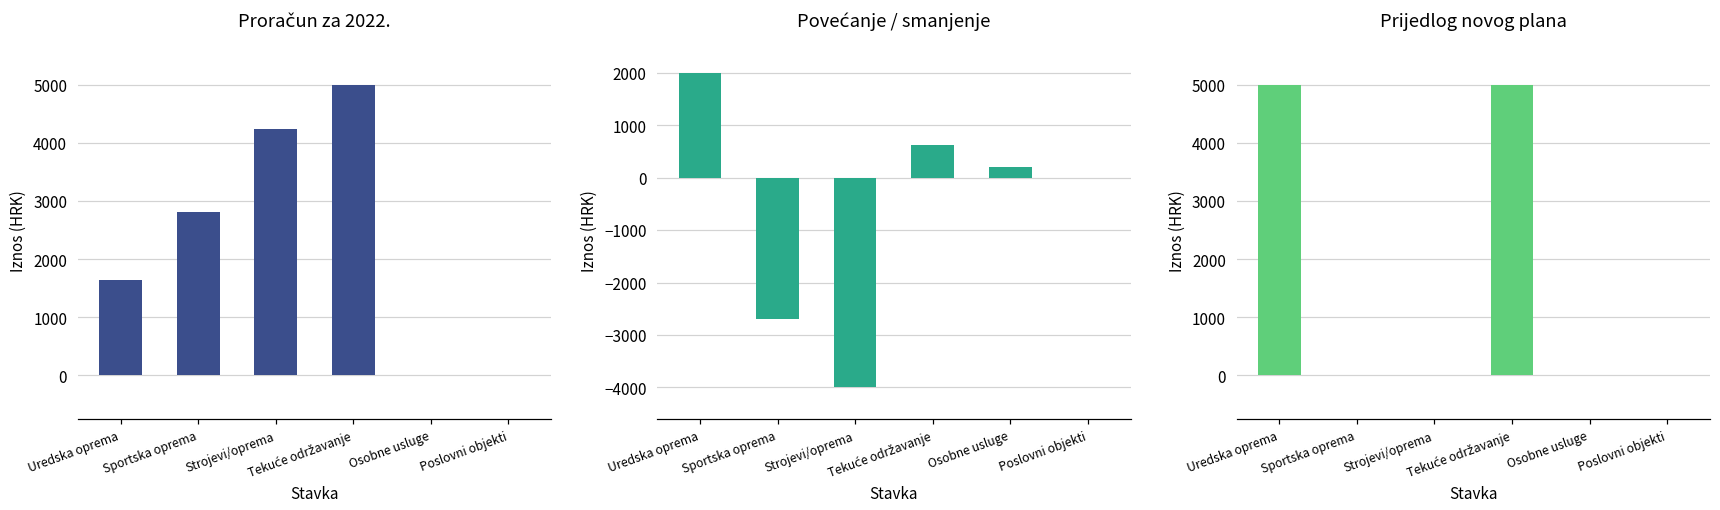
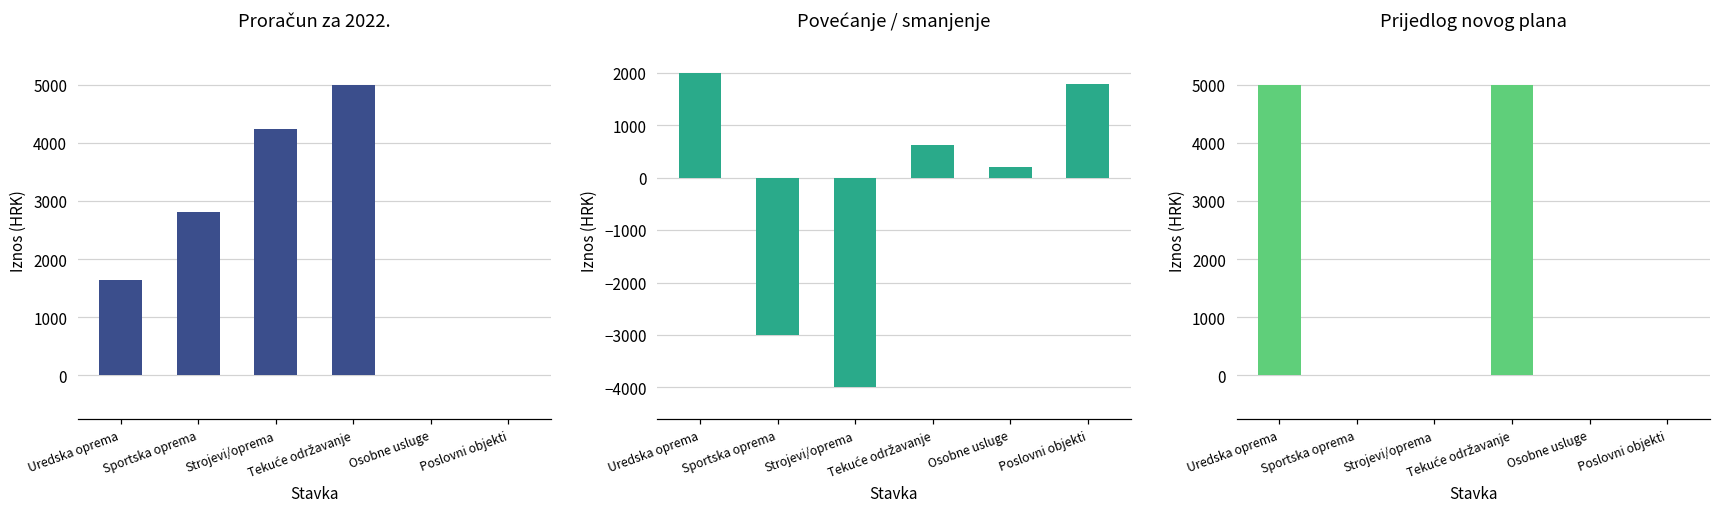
  {
    "Proračun za 2022.": {
      "Uredska oprema": 1600,
      "Sportska oprema": 2800,
      "Strojevi/oprema": 4200,
      "Tekuće održavanje": 5000,
      "Osobne usluge": 0,
      "Poslovni objekti": 0
    },
    "Povećanje / smanjenje": {
      "Uredska oprema": 2000,
-     "Sportska oprema": -2700,
+     "Sportska oprema": -3000,
      "Strojevi/oprema": -4000,
      "Tekuće održavanje": 600,
      "Osobne usluge": 200,
-     "Poslovni objekti": 0
+     "Poslovni objekti": 1800
    },
    "Prijedlog novog plana": {
      "Uredska oprema": 5000,
      "Sportska oprema": 0,
      "Strojevi/oprema": 0,
      "Tekuće održavanje": 5000,
      "Osobne usluge": 0,
      "Poslovni objekti": 0
    }
  }
